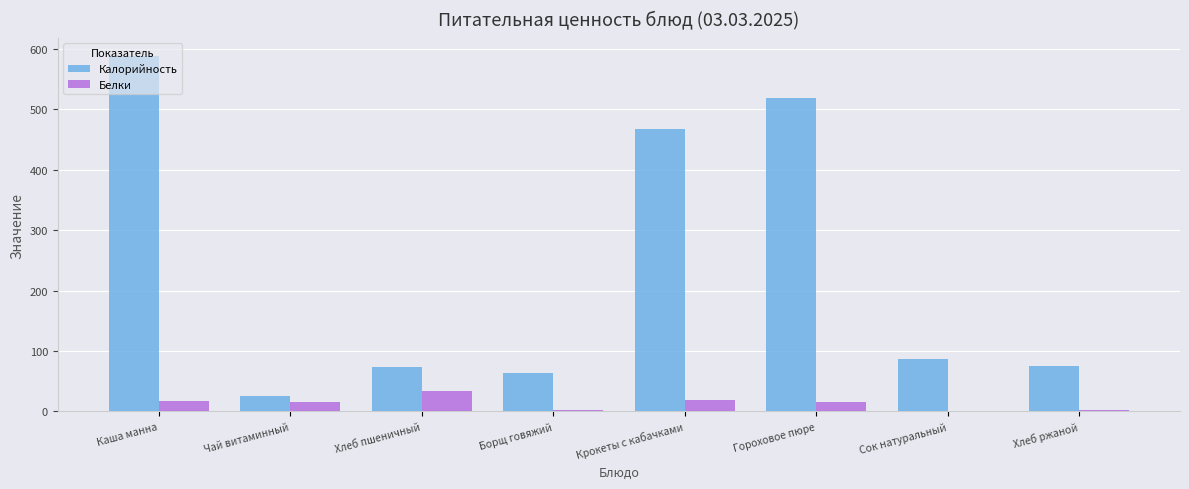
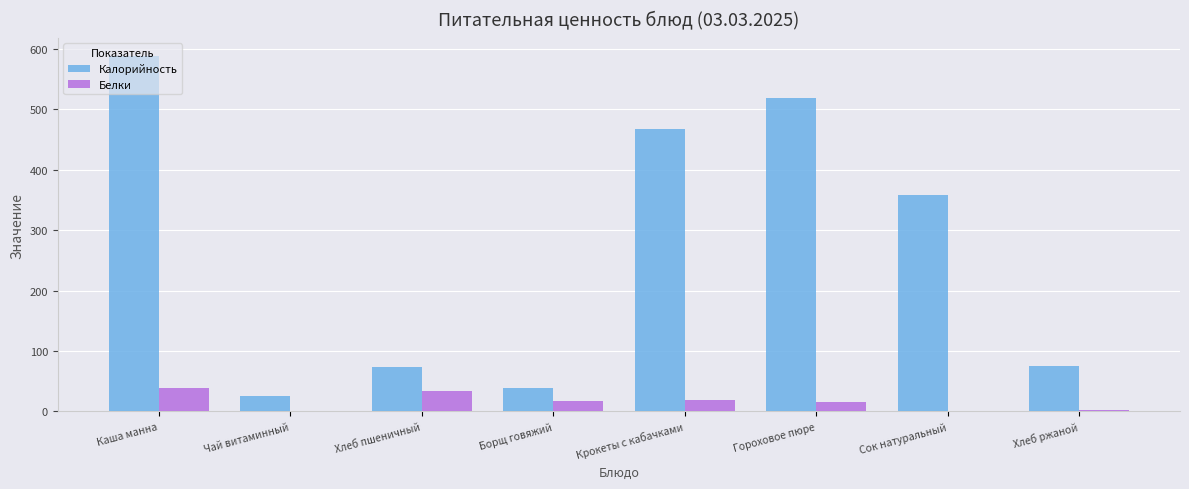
  {
    "Калорийность": {
      "Чай витаминный": 30,
      "Хлеб пшеничный": 70,
-     "Борщ говяжий": 60,
+     "Борщ говяжий": 40,
      "Крокеты с кабачками": 470,
      "Гороховое пюре": 520,
-     "Сок натуральный": 90,
+     "Сок натуральный": 360,
      "Хлеб ржаной": 80
    },
    "Белки": {
-     "Каша манна": 20,
-     "Чай витаминный": 20,
+     "Каша манна": 40,
+     "Чай витаминный": 0,
      "Хлеб пшеничный": 30,
-     "Борщ говяжий": 0,
+     "Борщ говяжий": 20,
      "Крокеты с кабачками": 20,
      "Гороховое пюре": 20
    }
  }
